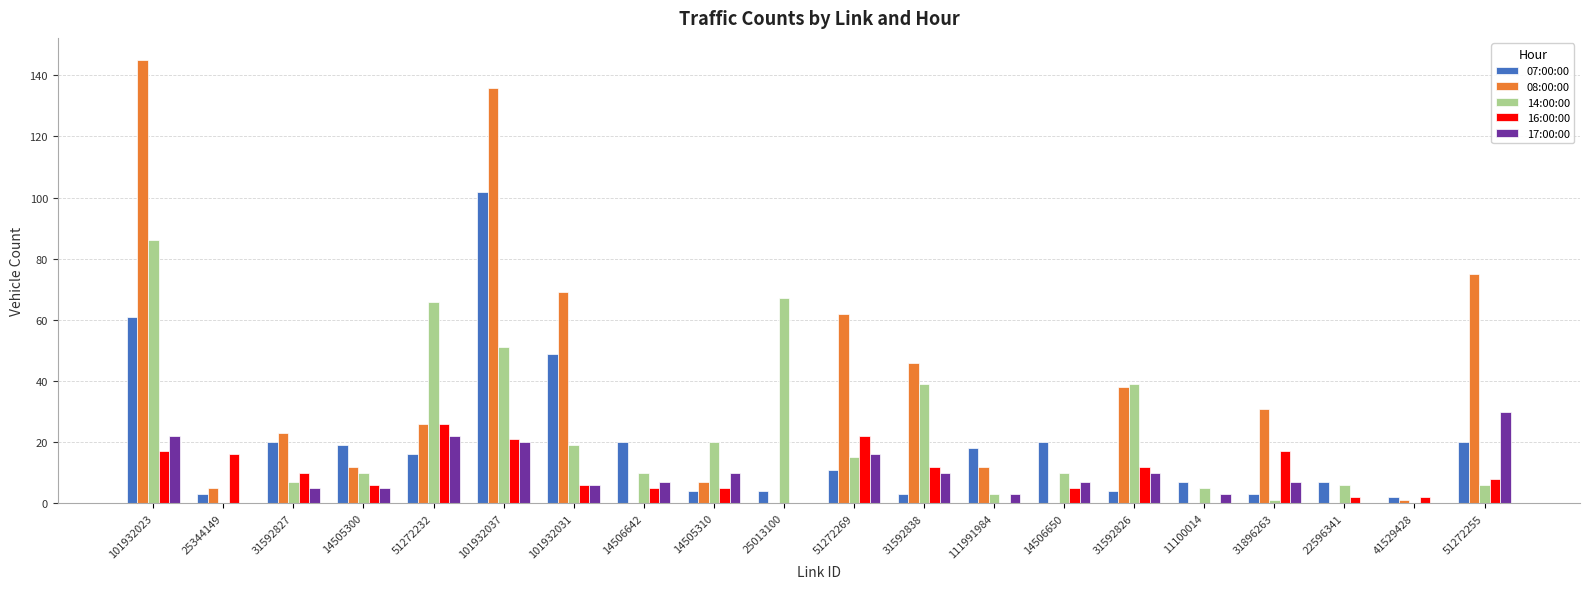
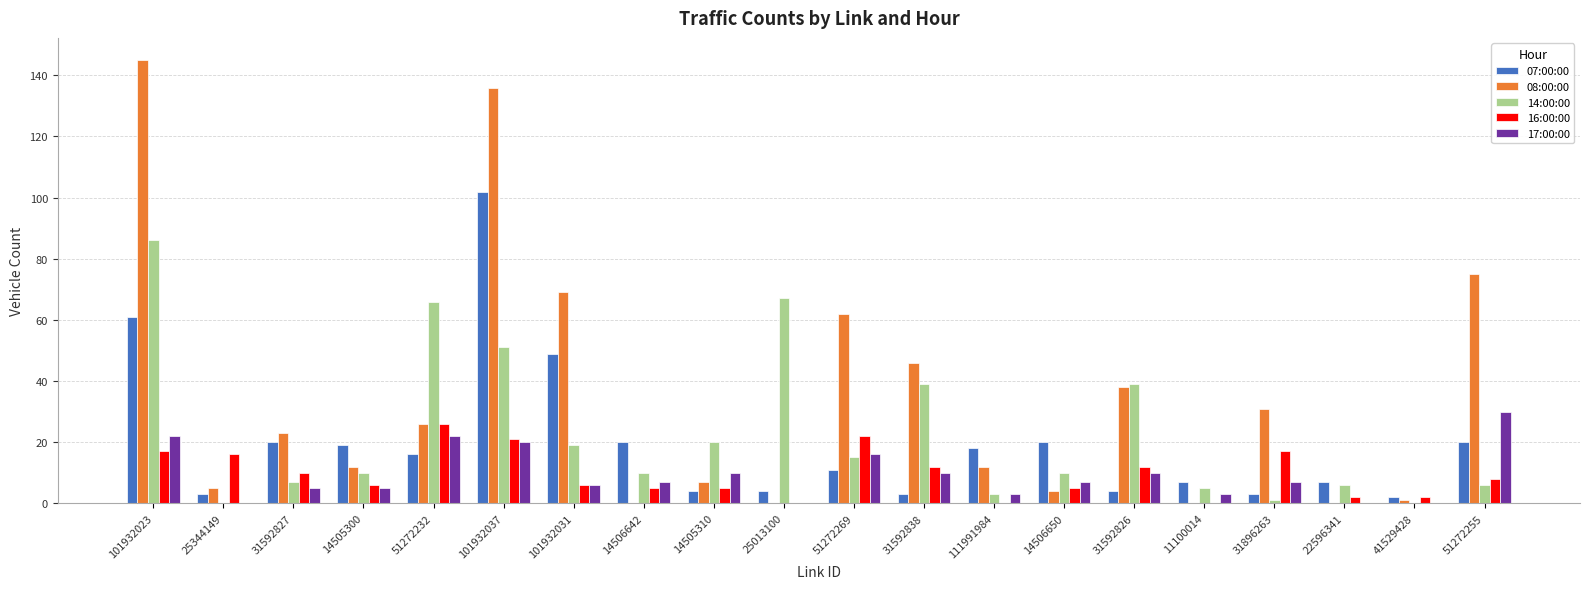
  {
    "07:00:00": {
      "101932023": 61,
      "25344149": 3,
      "31592827": 20,
      "14505300": 19,
      "51272232": 16,
      "101932037": 102,
      "101932031": 49,
      "14506642": 20,
      "14505310": 4,
      "25013100": 4,
      "51272269": 11,
      "31592838": 3,
      "111991984": 18,
      "14506650": 20,
      "31592826": 4,
      "11100014": 7,
      "31896263": 3,
      "22596341": 7,
      "41529428": 2,
      "51272255": 20
    },
    "08:00:00": {
      "101932023": 145,
      "25344149": 5,
      "31592827": 23,
      "14505300": 12,
      "51272232": 26,
      "101932037": 136,
      "101932031": 69,
      "14506642": 0,
      "14505310": 7,
      "25013100": 0,
      "51272269": 62,
      "31592838": 46,
      "111991984": 12,
-     "14506650": 0,
+     "14506650": 4,
      "31592826": 38,
      "11100014": 0,
      "31896263": 31,
      "22596341": 0,
      "41529428": 1,
      "51272255": 75
    },
    "14:00:00": {
      "101932023": 86,
      "25344149": 0,
      "31592827": 7,
      "14505300": 10,
      "51272232": 66,
      "101932037": 51,
      "101932031": 19,
      "14506642": 10,
      "14505310": 20,
      "25013100": 67,
      "51272269": 15,
      "31592838": 39,
      "111991984": 3,
      "14506650": 10,
      "31592826": 39,
      "11100014": 5,
      "31896263": 1,
      "22596341": 6,
      "41529428": 0,
      "51272255": 6
    },
    "16:00:00": {
      "101932023": 17,
      "25344149": 16,
      "31592827": 10,
      "14505300": 6,
      "51272232": 26,
      "101932037": 21,
      "101932031": 6,
      "14506642": 5,
      "14505310": 5,
      "25013100": 0,
      "51272269": 22,
      "31592838": 12,
      "111991984": 0,
      "14506650": 5,
      "31592826": 12,
      "11100014": 0,
      "31896263": 17,
      "22596341": 2,
      "41529428": 2,
      "51272255": 8
    },
    "17:00:00": {
      "101932023": 22,
      "25344149": 0,
      "31592827": 5,
      "14505300": 5,
      "51272232": 22,
      "101932037": 20,
      "101932031": 6,
      "14506642": 7,
      "14505310": 10,
      "25013100": 0,
      "51272269": 16,
      "31592838": 10,
      "111991984": 3,
      "14506650": 7,
      "31592826": 10,
      "11100014": 3,
      "31896263": 7,
      "22596341": 0,
      "41529428": 0,
      "51272255": 30
    }
  }
